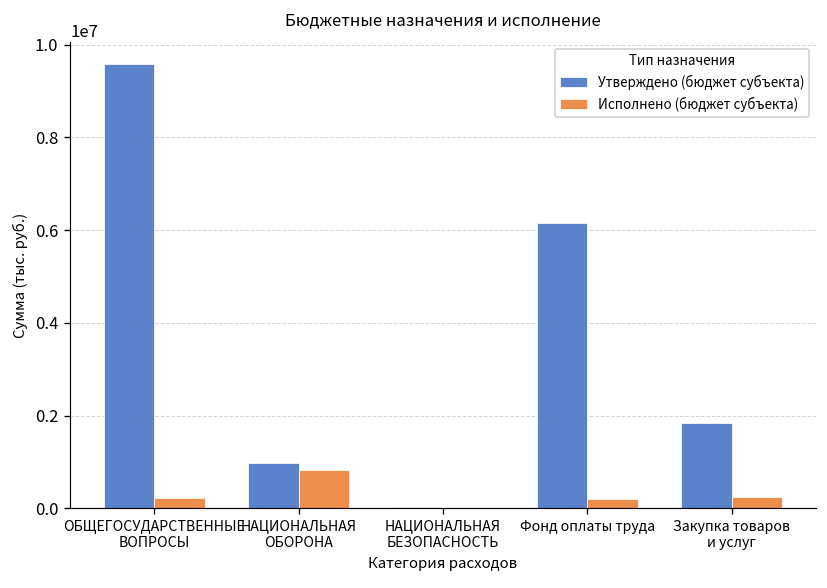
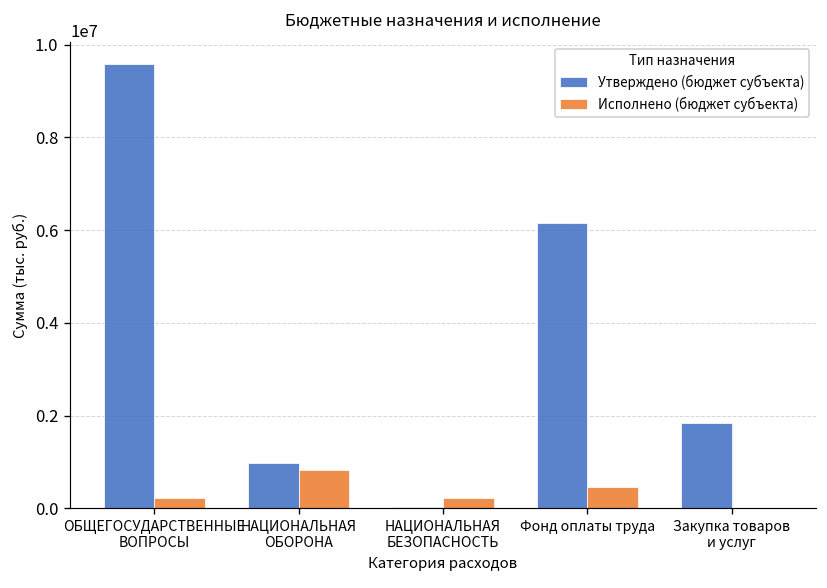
  {
    "Утверждено (бюджет субъекта)": {
      "ОБЩЕГОСУДАРСТВЕННЫЕ ВОПРОСЫ": 9600000,
      "НАЦИОНАЛЬНАЯ ОБОРОНА": 1000000,
      "Фонд оплаты труда": 6200000,
      "Закупка товаров и услуг": 1800000
    },
    "Исполнено (бюджет субъекта)": {
      "ОБЩЕГОСУДАРСТВЕННЫЕ ВОПРОСЫ": 200000,
      "НАЦИОНАЛЬНАЯ ОБОРОНА": 800000,
-     "НАЦИОНАЛЬНАЯ БЕЗОПАСНОСТЬ": 0,
-     "Фонд оплаты труда": 200000,
-     "Закупка товаров и услуг": 200000
+     "НАЦИОНАЛЬНАЯ БЕЗОПАСНОСТЬ": 200000,
+     "Фонд оплаты труда": 500000,
+     "Закупка товаров и услуг": 0
    }
  }
